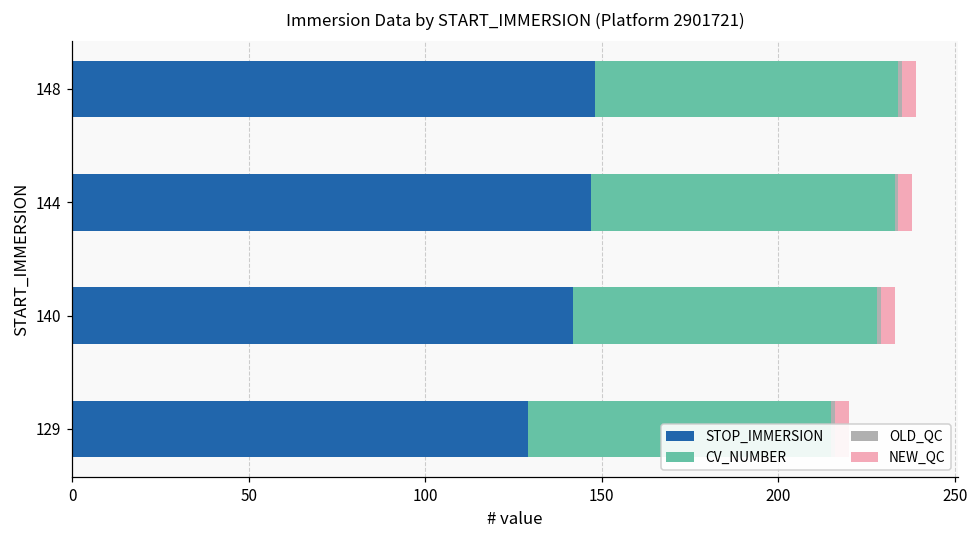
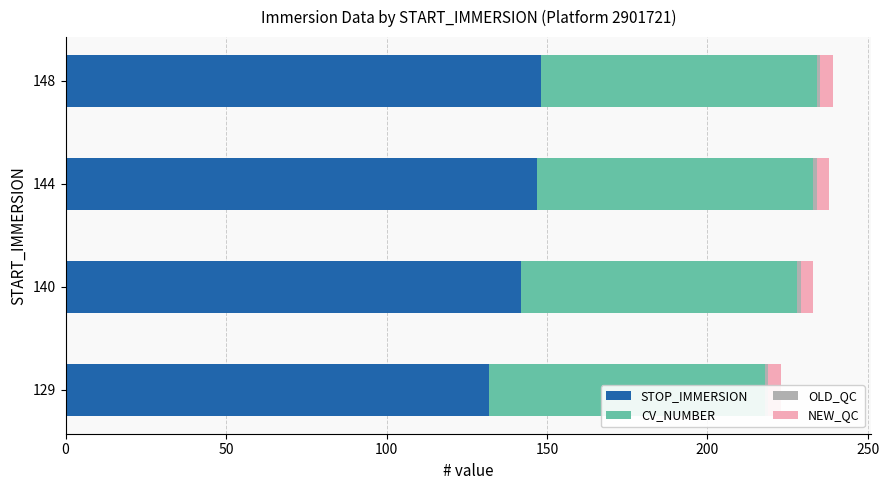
  {
    "STOP_IMMERSION": {
      "148": 148,
      "144": 147,
      "140": 142,
-     "129": 129
+     "129": 132
    },
    "CV_NUMBER": {
      "148": 86,
      "144": 86,
      "140": 86
    },
    "OLD_QC": {
      "148": 1,
      "144": 1,
      "140": 1
    },
    "NEW_QC": {
      "148": 4,
      "144": 4,
      "140": 4
    }
  }
